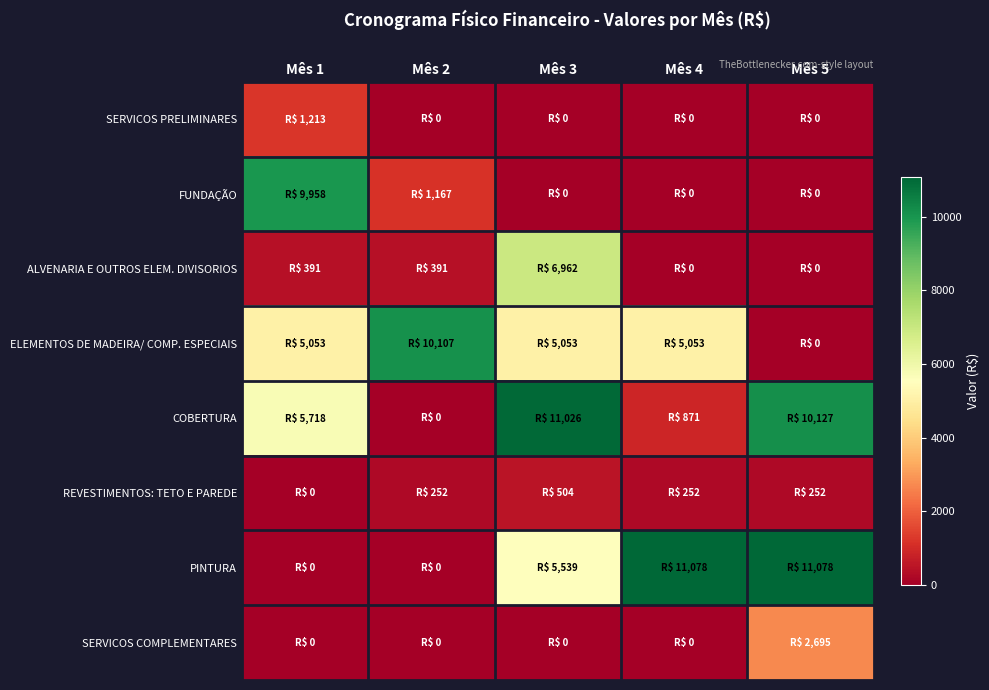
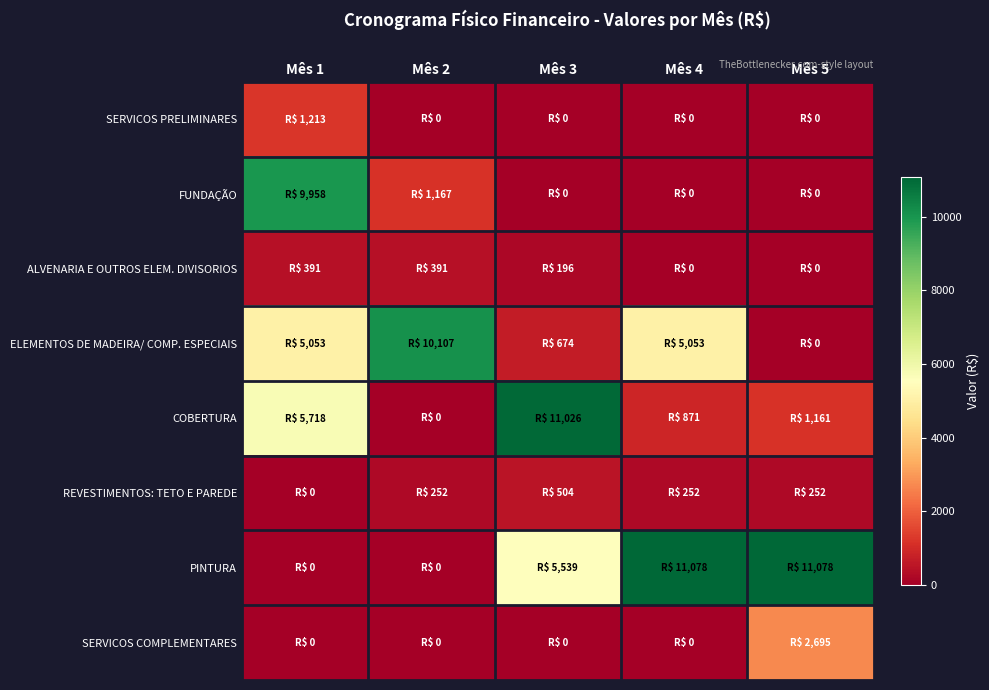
  {
    "SERVICOS PRELIMINARES": {
      "Mês 1": "1,213",
      "Mês 2": "0",
      "Mês 3": "0",
      "Mês 4": "0",
      "Mês 5": "0"
    },
    "FUNDAÇÃO": {
      "Mês 1": "9,958",
      "Mês 2": "1,167",
      "Mês 3": "0",
      "Mês 4": "0",
      "Mês 5": "0"
    },
    "ALVENARIA E OUTROS ELEM. DIVISORIOS": {
      "Mês 1": "391",
      "Mês 2": "391",
-     "Mês 3": "6,962",
+     "Mês 3": "196",
      "Mês 4": "0",
      "Mês 5": "0"
    },
    "ELEMENTOS DE MADEIRA/ COMP. ESPECIAIS": {
      "Mês 1": "5,053",
      "Mês 2": "10,107",
-     "Mês 3": "5,053",
+     "Mês 3": "674",
      "Mês 4": "5,053",
      "Mês 5": "0"
    },
    "COBERTURA": {
      "Mês 1": "5,718",
      "Mês 2": "0",
      "Mês 3": "11,026",
      "Mês 4": "871",
-     "Mês 5": "10,127"
+     "Mês 5": "1,161"
    },
    "REVESTIMENTOS: TETO E PAREDE": {
      "Mês 1": "0",
      "Mês 2": "252",
      "Mês 3": "504",
      "Mês 4": "252",
      "Mês 5": "252"
    },
    "PINTURA": {
      "Mês 1": "0",
      "Mês 2": "0",
      "Mês 3": "5,539",
      "Mês 4": "11,078",
      "Mês 5": "11,078"
    },
    "SERVICOS COMPLEMENTARES": {
      "Mês 1": "0",
      "Mês 2": "0",
      "Mês 3": "0",
      "Mês 4": "0",
      "Mês 5": "2,695"
    }
  }
